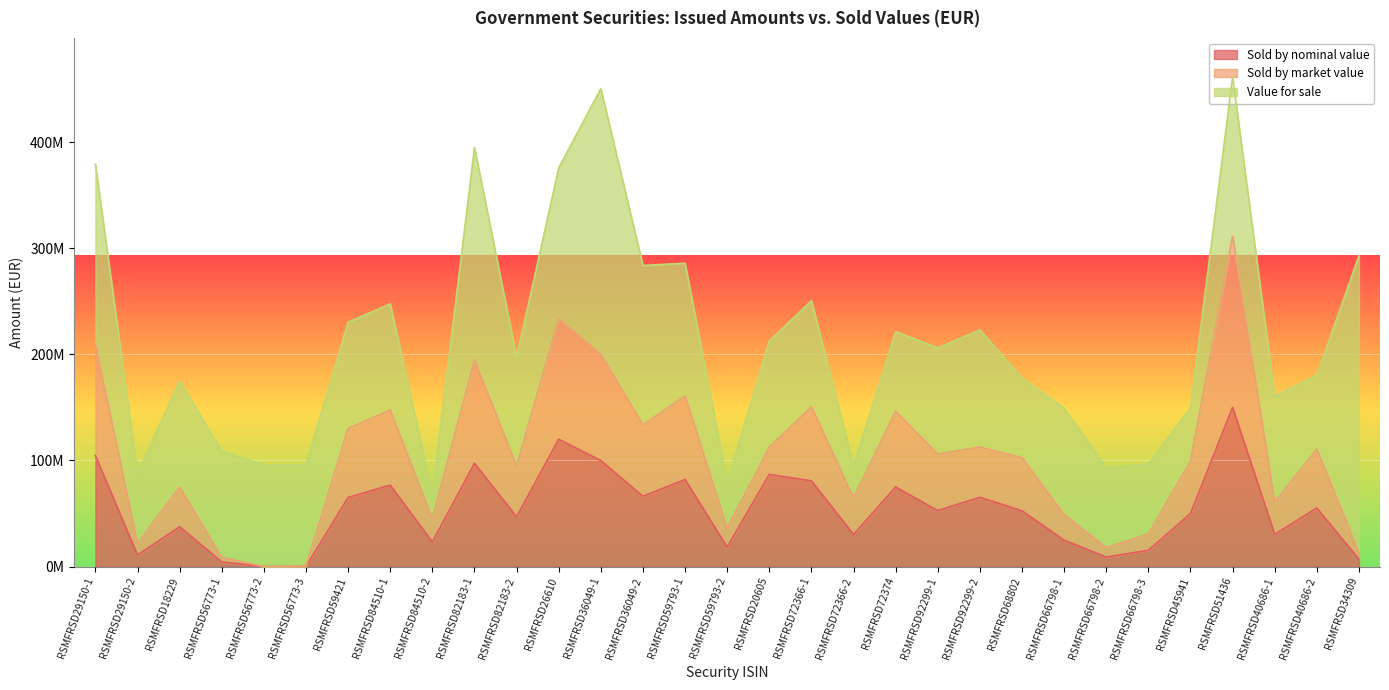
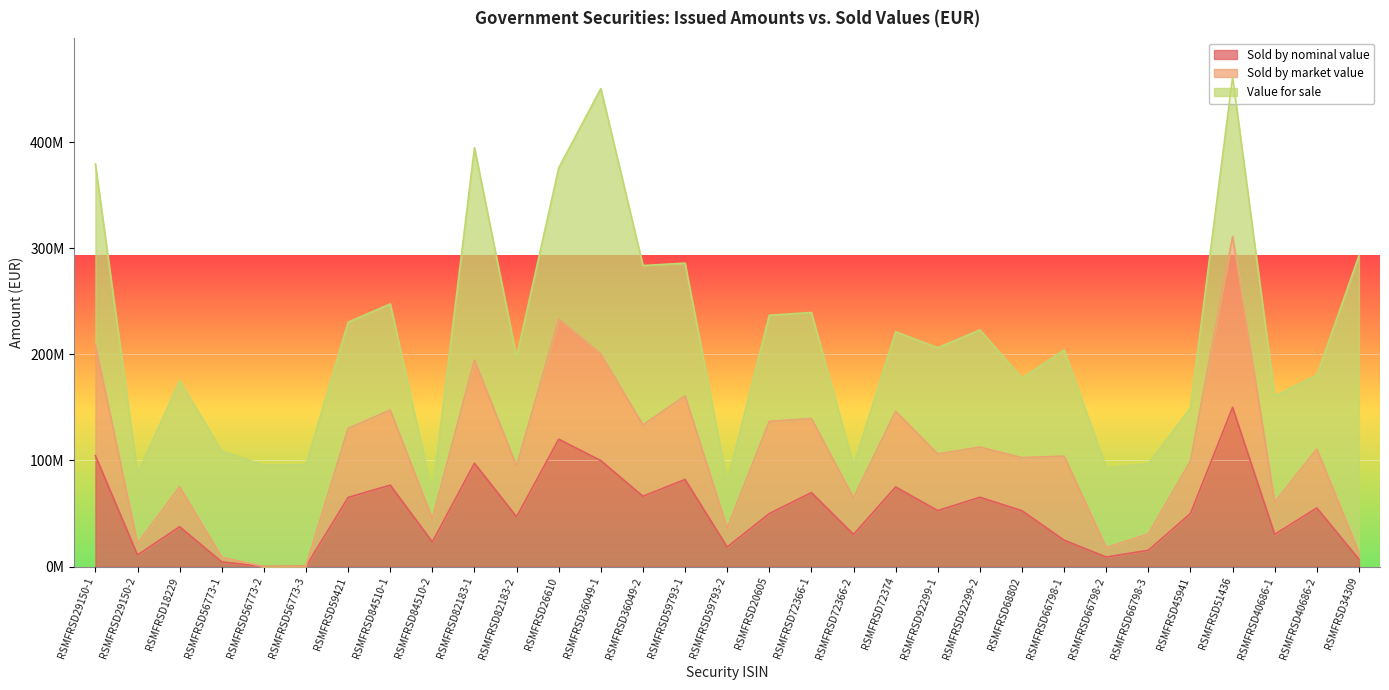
  {
    "Sold by nominal value": {
      "RSMFRSD29150-1": 105000000,
      "RSMFRSD29150-2": 11000000,
      "RSMFRSD18229": 38000000,
      "RSMFRSD56773-1": 4000000,
      "RSMFRSD59421": 65000000,
      "RSMFRSD84510-1": 77000000,
      "RSMFRSD84510-2": 23000000,
      "RSMFRSD82183-1": 97000000,
      "RSMFRSD82183-2": 47000000,
      "RSMFRSD26610": 120000000,
      "RSMFRSD36049-1": 100000000,
      "RSMFRSD36049-2": 66000000,
      "RSMFRSD59793-1": 82000000,
      "RSMFRSD59793-2": 18000000,
-     "RSMFRSD20605": 87000000,
-     "RSMFRSD72366-1": 81000000,
+     "RSMFRSD20605": 50000000,
+     "RSMFRSD72366-1": 70000000,
      "RSMFRSD72366-2": 30000000,
      "RSMFRSD72374": 75000000,
      "RSMFRSD92299-1": 53000000,
      "RSMFRSD92299-2": 65000000,
      "RSMFRSD68802": 53000000,
      "RSMFRSD66798-1": 25000000,
      "RSMFRSD66798-2": 9000000,
      "RSMFRSD66798-3": 15000000,
      "RSMFRSD45941": 50000000,
      "RSMFRSD51436": 150000000,
      "RSMFRSD40686-1": 30000000,
      "RSMFRSD40686-2": 55000000,
      "RSMFRSD34309": 7000000
    },
    "Sold by market value": {
      "RSMFRSD29150-1": 105000000,
      "RSMFRSD29150-2": 11000000,
      "RSMFRSD18229": 38000000,
      "RSMFRSD56773-1": 4000000,
      "RSMFRSD59421": 65000000,
      "RSMFRSD84510-1": 71000000,
      "RSMFRSD84510-2": 22000000,
      "RSMFRSD82183-1": 97000000,
      "RSMFRSD82183-2": 48000000,
      "RSMFRSD26610": 113000000,
      "RSMFRSD36049-1": 101000000,
      "RSMFRSD36049-2": 67000000,
      "RSMFRSD59793-1": 79000000,
      "RSMFRSD59793-2": 18000000,
-     "RSMFRSD20605": 26000000,
+     "RSMFRSD20605": 87000000,
      "RSMFRSD72366-1": 70000000,
      "RSMFRSD72366-2": 34000000,
      "RSMFRSD72374": 71000000,
      "RSMFRSD92299-1": 53000000,
      "RSMFRSD92299-2": 47000000,
      "RSMFRSD68802": 50000000,
-     "RSMFRSD66798-1": 24000000,
+     "RSMFRSD66798-1": 79000000,
      "RSMFRSD66798-2": 9000000,
      "RSMFRSD66798-3": 15000000,
      "RSMFRSD45941": 49000000,
      "RSMFRSD51436": 161000000,
      "RSMFRSD40686-1": 30000000,
      "RSMFRSD40686-2": 55000000,
      "RSMFRSD34309": 7000000
    },
    "Value for sale": {
      "RSMFRSD29150-1": 170000000,
      "RSMFRSD29150-2": 65000000,
      "RSMFRSD18229": 100000000,
      "RSMFRSD56773-1": 100000000,
      "RSMFRSD56773-2": 96000000,
      "RSMFRSD56773-3": 96000000,
      "RSMFRSD59421": 100000000,
      "RSMFRSD84510-1": 100000000,
      "RSMFRSD84510-2": 23000000,
      "RSMFRSD82183-1": 200000000,
      "RSMFRSD82183-2": 103000000,
      "RSMFRSD26610": 142000000,
      "RSMFRSD36049-1": 250000000,
      "RSMFRSD36049-2": 150000000,
      "RSMFRSD59793-1": 125000000,
      "RSMFRSD59793-2": 43000000,
      "RSMFRSD20605": 100000000,
      "RSMFRSD72366-1": 100000000,
      "RSMFRSD72366-2": 30000000,
      "RSMFRSD72374": 75000000,
      "RSMFRSD92299-1": 100000000,
      "RSMFRSD92299-2": 110000000,
      "RSMFRSD68802": 75000000,
      "RSMFRSD66798-1": 100000000,
      "RSMFRSD66798-2": 75000000,
      "RSMFRSD66798-3": 66000000,
      "RSMFRSD45941": 50000000,
      "RSMFRSD40686-1": 100000000,
      "RSMFRSD40686-2": 70000000,
      "RSMFRSD34309": 279000000
    }
  }
